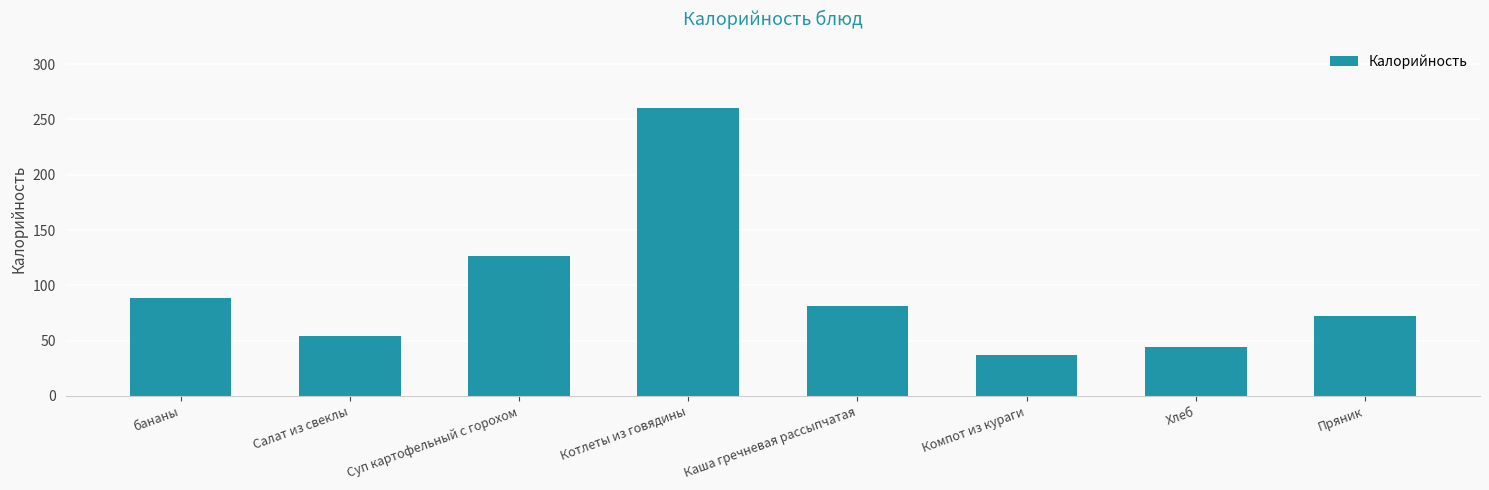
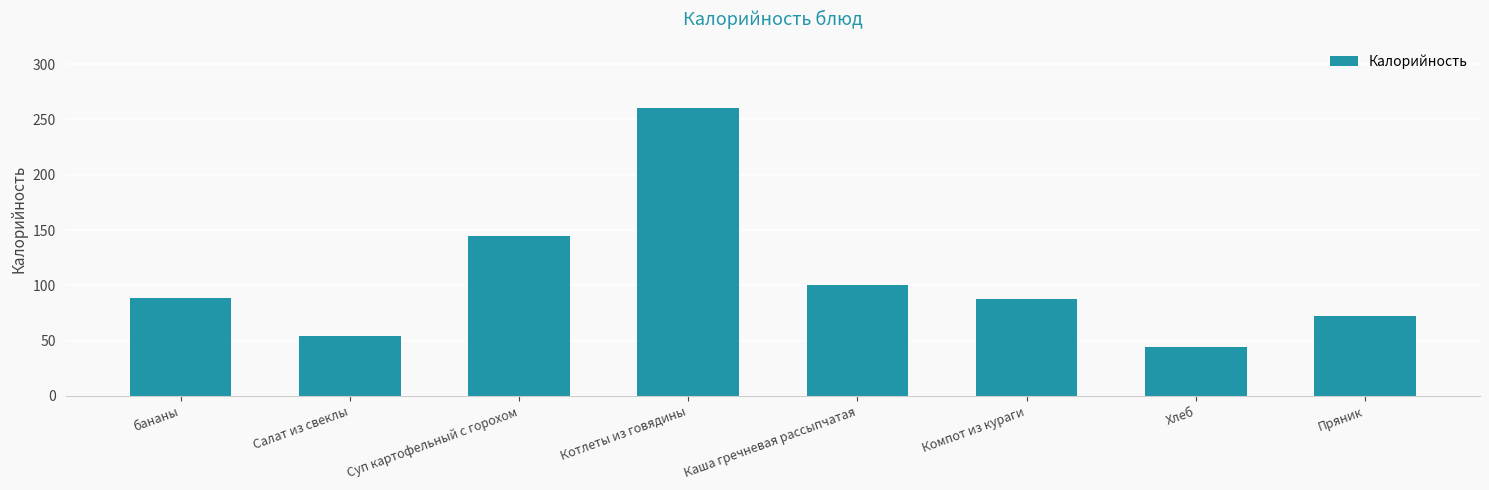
  {
    "бананы": 89,
    "Салат из свеклы": 54,
-   "Суп картофельный с горохом": 127,
+   "Суп картофельный с горохом": 144,
    "Котлеты из говядины": 260,
-   "Каша гречневая рассыпчатая": 82,
-   "Компот из кураги": 37,
+   "Каша гречневая рассыпчатая": 100,
+   "Компот из кураги": 88,
    "Хлеб": 45,
    "Пряник": 72
  }
